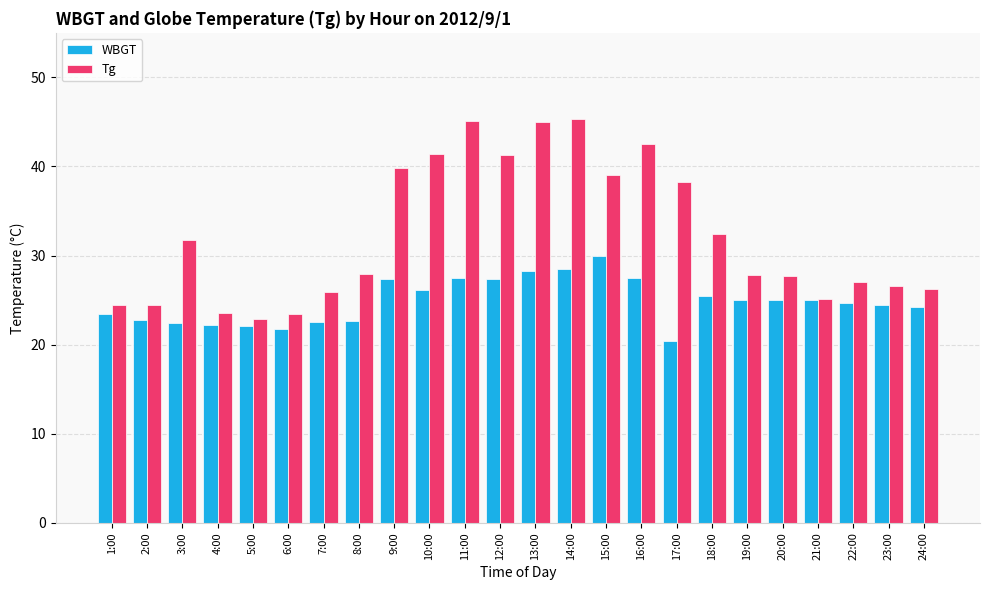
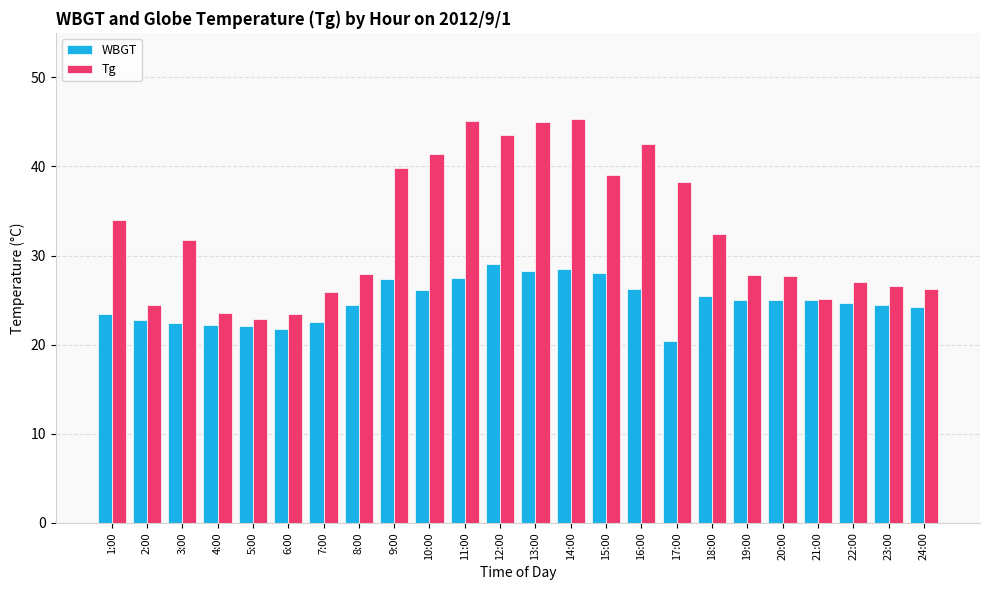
  {
    "WBGT": {
      "1:00": 23,
      "2:00": 23,
      "3:00": 22,
      "4:00": 22,
      "5:00": 22,
      "6:00": 22,
      "7:00": 23,
-     "8:00": 23,
+     "8:00": 25,
      "9:00": 27,
      "10:00": 26,
      "11:00": 28,
-     "12:00": 27,
+     "12:00": 29,
      "13:00": 28,
      "14:00": 29,
-     "15:00": 30,
-     "16:00": 28,
+     "15:00": 28,
+     "16:00": 26,
      "17:00": 20,
      "18:00": 26,
      "19:00": 25,
      "20:00": 25,
      "21:00": 25,
      "22:00": 25,
      "23:00": 24,
      "24:00": 24
    },
    "Tg": {
-     "1:00": 24,
+     "1:00": 34,
      "2:00": 25,
      "3:00": 32,
      "4:00": 24,
      "5:00": 23,
      "6:00": 23,
      "7:00": 26,
      "8:00": 28,
      "9:00": 40,
      "10:00": 41,
      "11:00": 45,
-     "12:00": 41,
+     "12:00": 44,
      "13:00": 45,
      "14:00": 45,
      "15:00": 39,
      "16:00": 43,
      "17:00": 38,
      "18:00": 32,
      "19:00": 28,
      "20:00": 28,
      "21:00": 25,
      "22:00": 27,
      "23:00": 27,
      "24:00": 26
    }
  }
